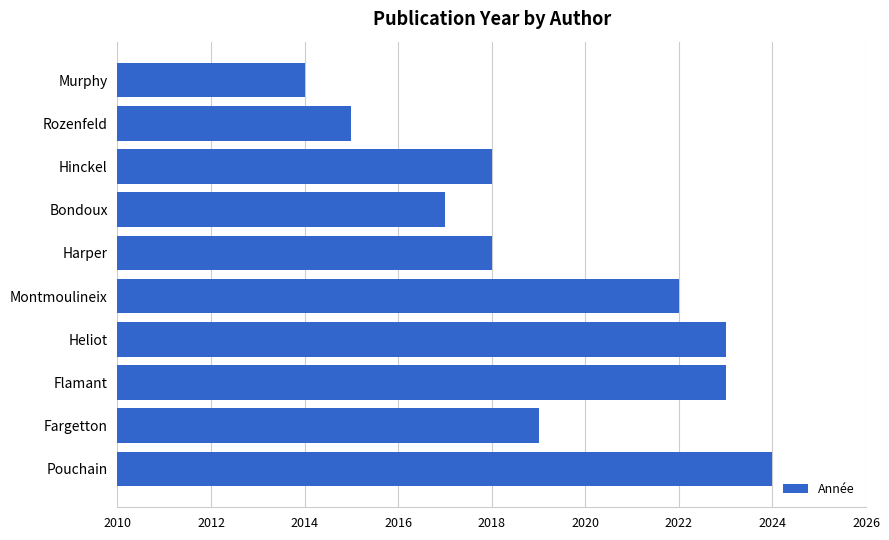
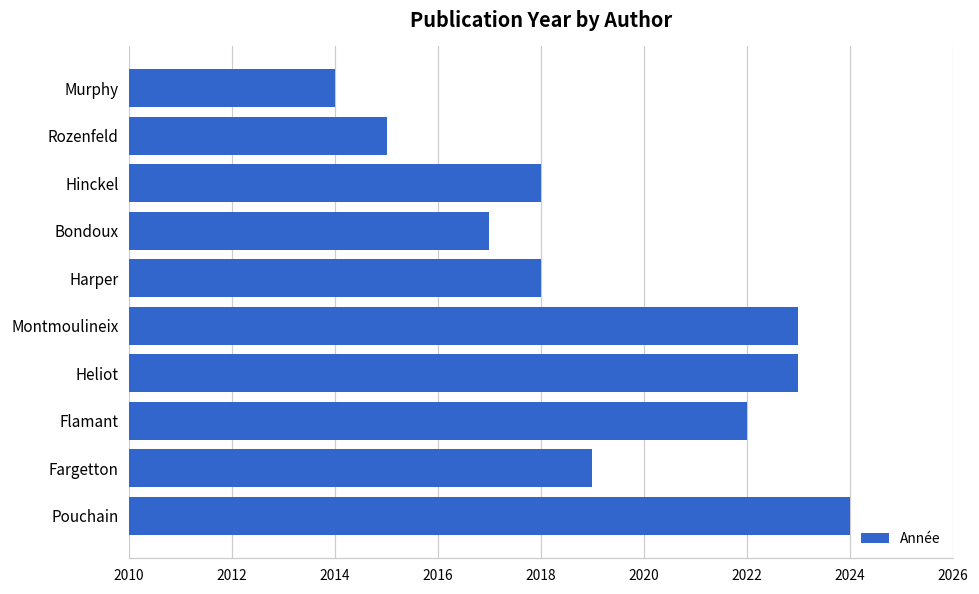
  {
    "Murphy": 2014,
    "Rozenfeld": 2015,
    "Hinckel": 2018,
    "Bondoux": 2017,
    "Harper": 2018,
-   "Montmoulineix": 2022,
+   "Montmoulineix": 2023,
    "Heliot": 2023,
-   "Flamant": 2023,
+   "Flamant": 2022,
    "Fargetton": 2019,
    "Pouchain": 2024
  }
